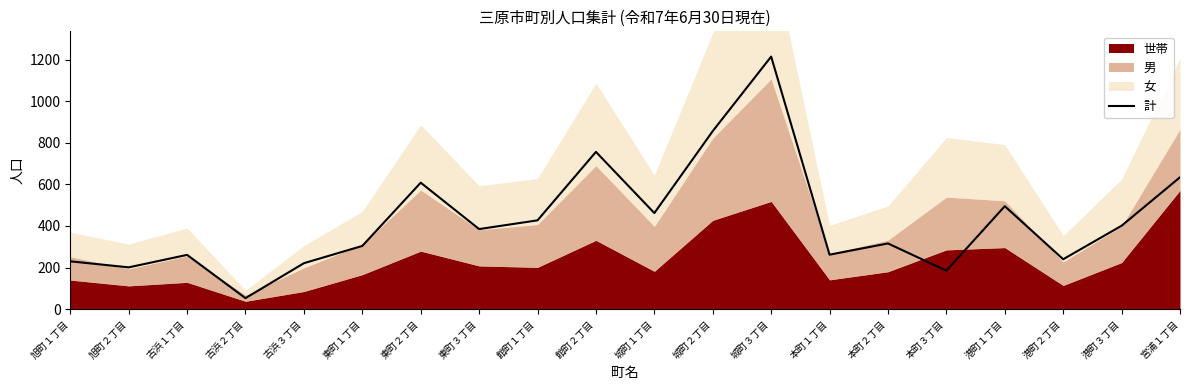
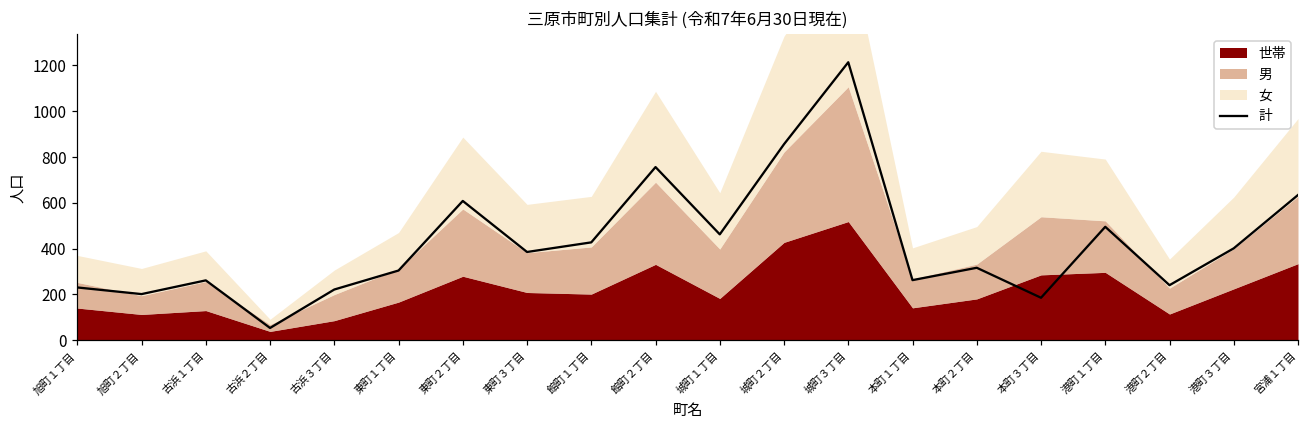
  {
    "計": {
      "旭町１丁目": 230,
      "古浜２丁目": 50,
      "古浜３丁目": 220,
      "東町２丁目": 610,
      "館町１丁目": 430,
      "館町２丁目": 760,
      "城町１丁目": 460,
      "城町２丁目": 860,
      "城町３丁目": 1210,
      "本町２丁目": 320,
      "本町３丁目": 190,
      "港町１丁目": 500,
      "港町２丁目": 240
    },
    "世帯": {
      "旭町１丁目": 140,
      "旭町２丁目": 110,
      "古浜１丁目": 130,
      "古浜２丁目": 40,
      "古浜３丁目": 90,
      "東町１丁目": 170,
      "東町２丁目": 280,
      "東町３丁目": 210,
      "館町１丁目": 200,
      "館町２丁目": 330,
      "城町１丁目": 180,
      "城町２丁目": 430,
      "城町３丁目": 520,
      "本町１丁目": 140,
      "本町２丁目": 180,
      "本町３丁目": 290,
      "港町１丁目": 300,
      "港町２丁目": 110,
      "港町３丁目": 220,
-     "宮浦１丁目": 570
+     "宮浦１丁目": 330
    },
    "男": {
      "旭町１丁目": 110,
      "古浜２丁目": 30,
      "古浜３丁目": 110,
      "東町２丁目": 290,
      "館町１丁目": 210,
      "館町２丁目": 360,
      "城町１丁目": 220,
      "城町２丁目": 400,
      "城町３丁目": 590,
      "本町２丁目": 150,
      "本町３丁目": 250,
      "港町１丁目": 230,
      "港町２丁目": 110
    },
    "女": {
      "旭町１丁目": 120,
      "旭町２丁目": 120,
      "古浜１丁目": 130,
      "古浜２丁目": 20,
      "古浜３丁目": 110,
      "東町１丁目": 160,
      "東町２丁目": 310,
      "東町３丁目": 210,
      "館町１丁目": 220,
      "館町２丁目": 400,
      "城町１丁目": 250,
      "城町２丁目": 510,
      "本町１丁目": 140,
      "本町２丁目": 160,
      "本町３丁目": 290,
      "港町１丁目": 270,
      "港町２丁目": 130,
      "港町３丁目": 230,
      "宮浦１丁目": 340
    }
  }
